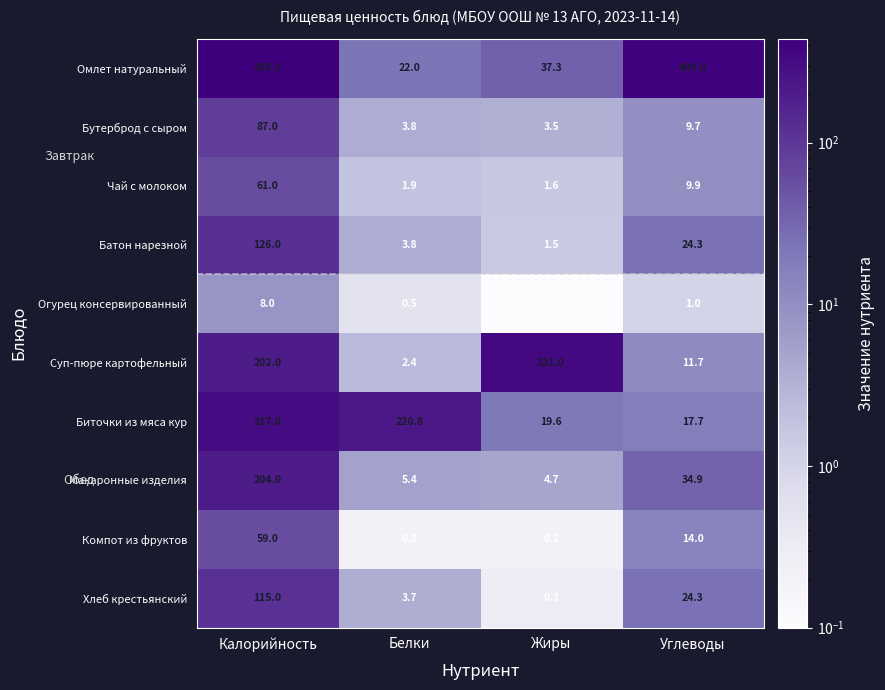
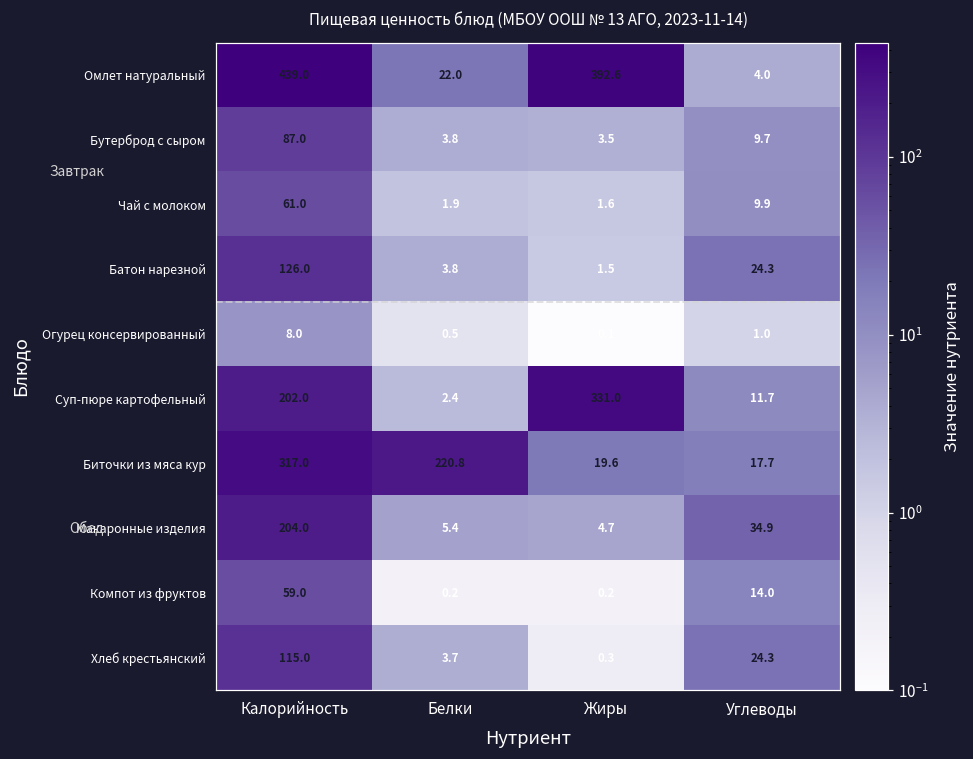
  {
    "Омлет натуральный": {
      "Калорийность": 439.0,
      "Белки": 22.0,
-     "Жиры": 37.3,
-     "Углеводы": 409.0
+     "Жиры": 392.6,
+     "Углеводы": 4.0
    },
    "Бутерброд с сыром": {
      "Калорийность": 87.0,
      "Белки": 3.8,
      "Жиры": 3.5,
      "Углеводы": 9.7
    },
    "Чай с молоком": {
      "Калорийность": 61.0,
      "Белки": 1.9,
      "Жиры": 1.6,
      "Углеводы": 9.9
    },
    "Батон нарезной": {
      "Калорийность": 126.0,
      "Белки": 3.8,
      "Жиры": 1.5,
      "Углеводы": 24.3
    },
    "Огурец консервированный": {
      "Калорийность": 8.0
    },
    "Суп-пюре картофельный": {
      "Калорийность": 202.0,
      "Белки": 2.4,
      "Жиры": 331.0,
      "Углеводы": 11.7
    },
    "Биточки из мяса кур": {
      "Калорийность": 317.0,
      "Белки": 220.8,
      "Жиры": 19.6,
      "Углеводы": 17.7
    },
    "Макаронные изделия": {
      "Калорийность": 204.0,
      "Белки": 5.4,
      "Жиры": 4.7,
      "Углеводы": 34.9
    },
    "Компот из фруктов": {
      "Калорийность": 59.0,
      "Углеводы": 14.0
    },
    "Хлеб крестьянский": {
      "Калорийность": 115.0,
      "Белки": 3.7,
      "Углеводы": 24.3
    }
  }
